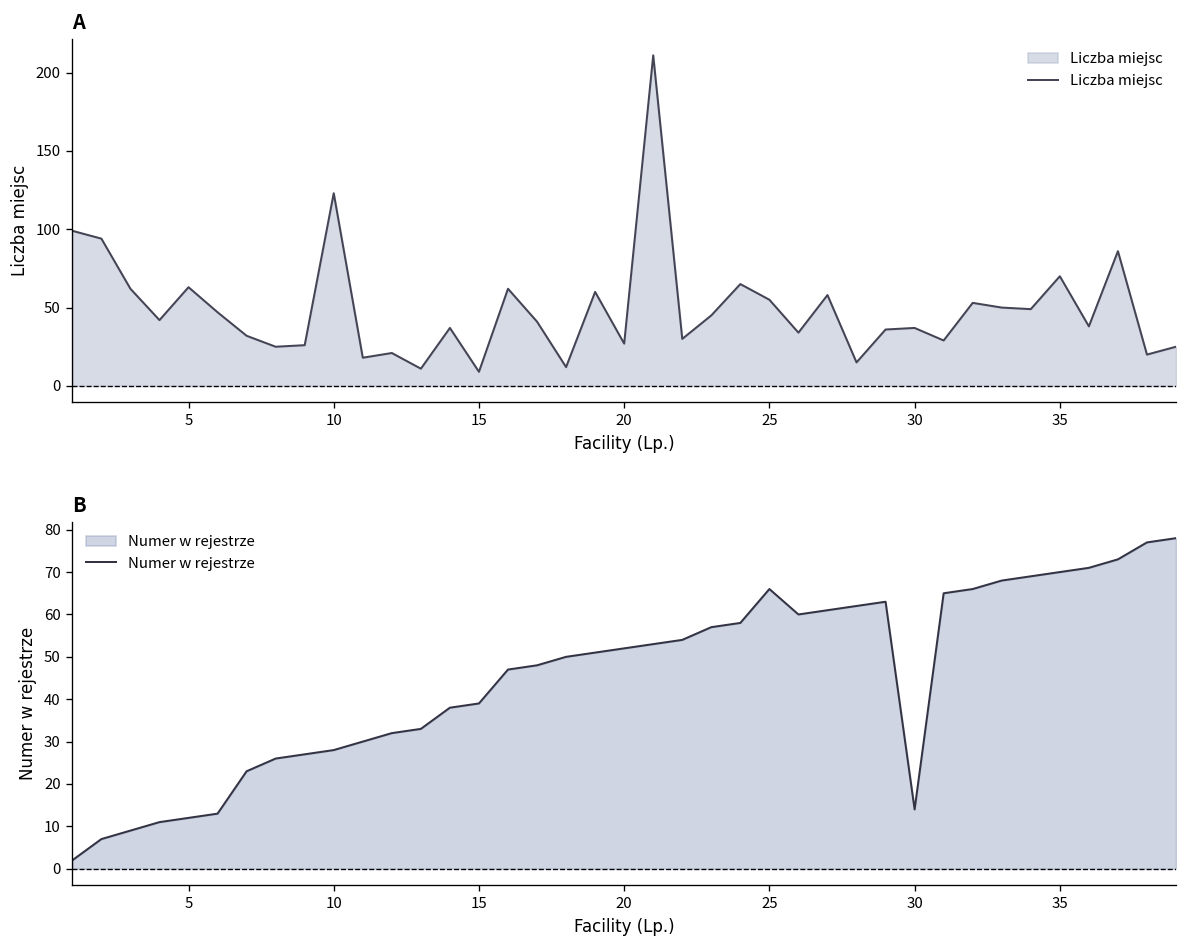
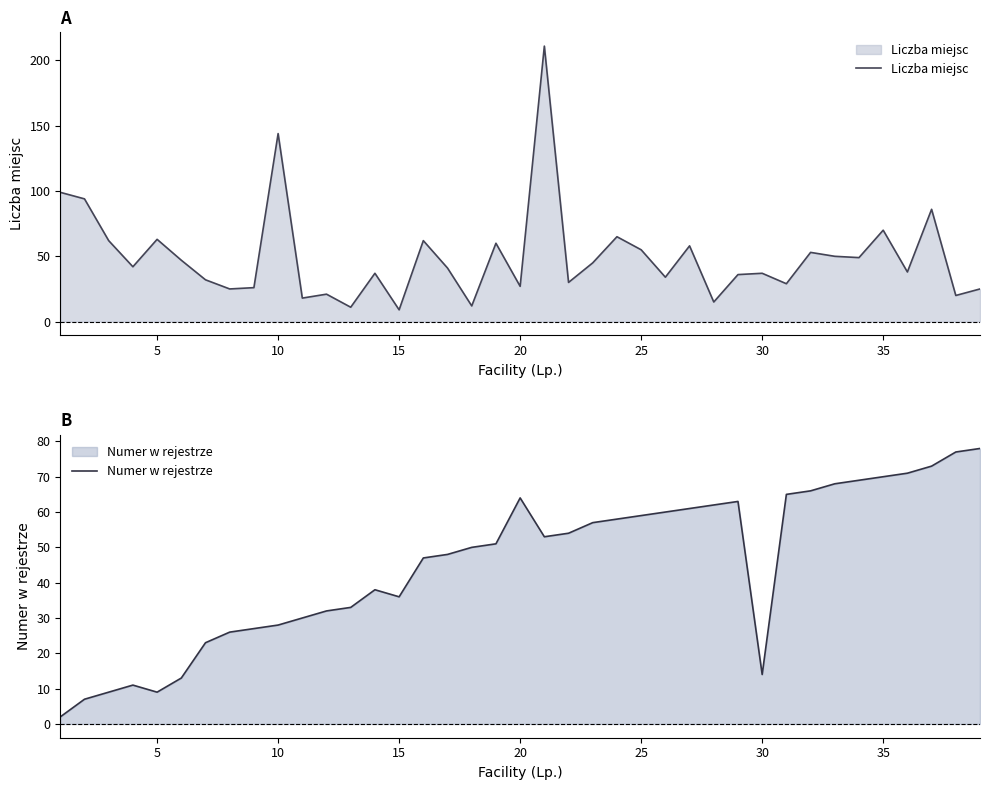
  {
    "A": {
      "5": 63,
-     "10": 123,
+     "10": 144,
      "15": 9,
      "20": 27,
      "25": 55,
      "30": 37,
      "35": 70
    },
    "B": {
-     "5": 12,
+     "5": 9,
      "10": 28,
-     "15": 39,
-     "20": 52,
-     "25": 66,
+     "15": 36,
+     "20": 64,
+     "25": 59,
      "30": 14,
      "35": 70
    }
  }
